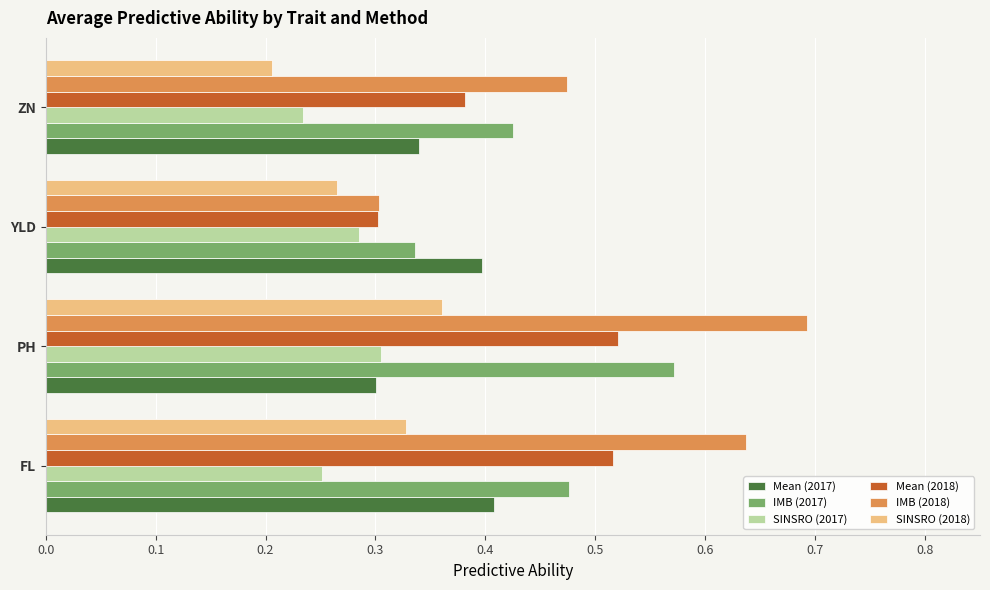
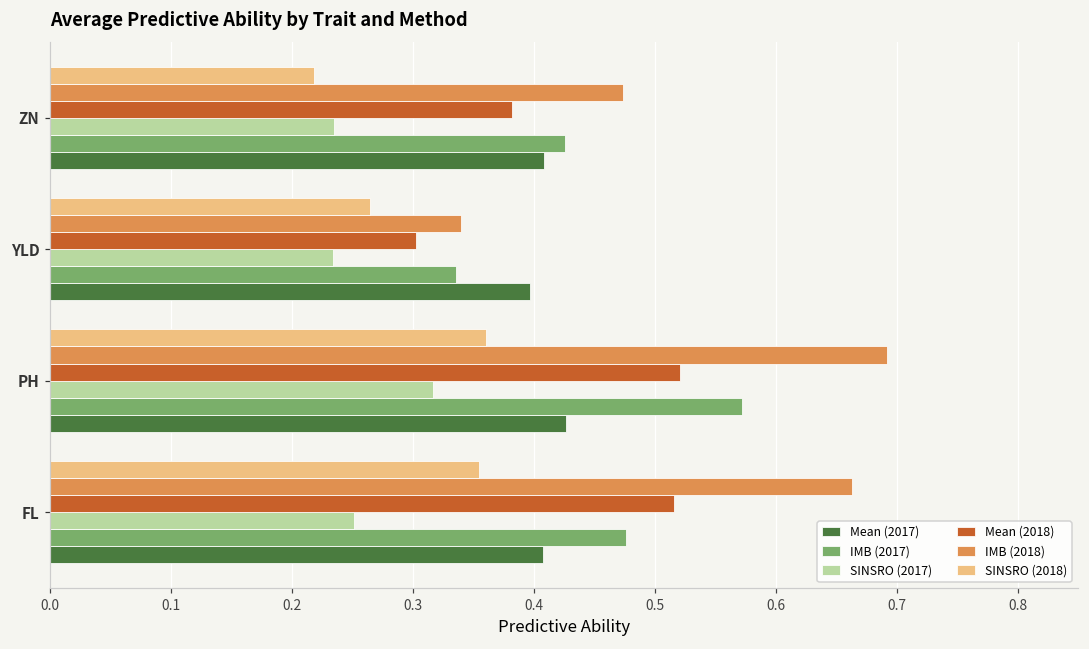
  {
    "Mean (2017)": {
-     "ZN": 0.339,
+     "ZN": 0.409,
      "YLD": 0.397,
-     "PH": 0.301,
+     "PH": 0.427,
      "FL": 0.407
    },
    "IMB (2017)": {
      "ZN": 0.425,
      "YLD": 0.336,
      "PH": 0.572,
      "FL": 0.476
    },
    "SINSRO (2017)": {
      "ZN": 0.234,
-     "YLD": 0.285,
-     "PH": 0.305,
+     "YLD": 0.234,
+     "PH": 0.317,
      "FL": 0.251
    },
    "Mean (2018)": {
      "ZN": 0.382,
      "YLD": 0.302,
      "PH": 0.521,
      "FL": 0.516
    },
    "IMB (2018)": {
      "ZN": 0.474,
-     "YLD": 0.303,
+     "YLD": 0.340,
      "PH": 0.692,
-     "FL": 0.637
+     "FL": 0.663
    },
    "SINSRO (2018)": {
-     "ZN": 0.206,
+     "ZN": 0.218,
      "YLD": 0.265,
      "PH": 0.360,
-     "FL": 0.328
+     "FL": 0.354
    }
  }
